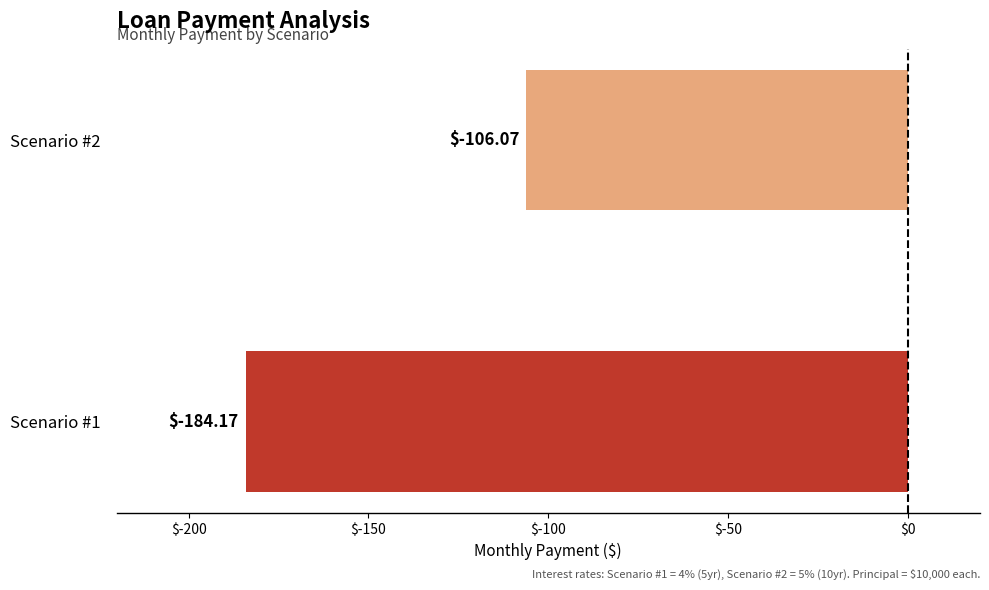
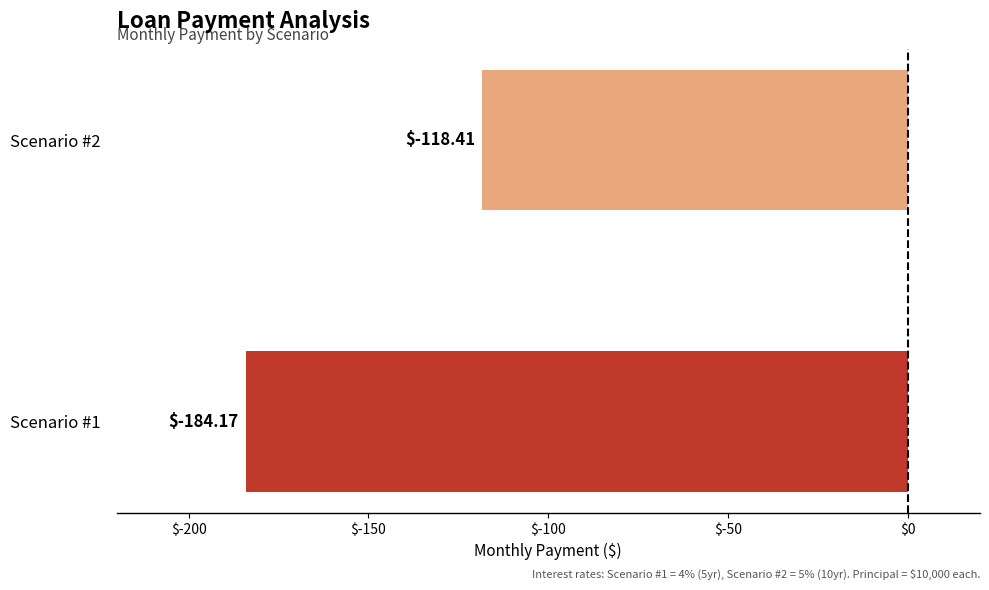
  {
-   "Scenario #2": "$-106.07",
+   "Scenario #2": "$-118.41",
    "Scenario #1": "$-184.17"
  }
